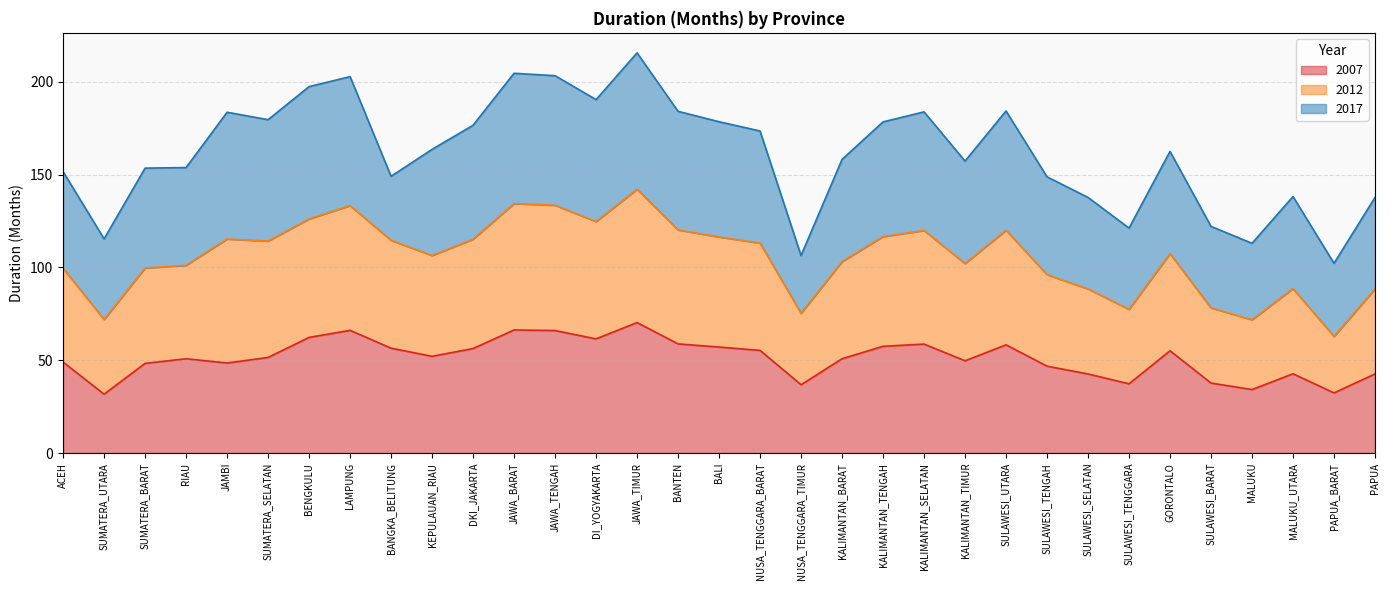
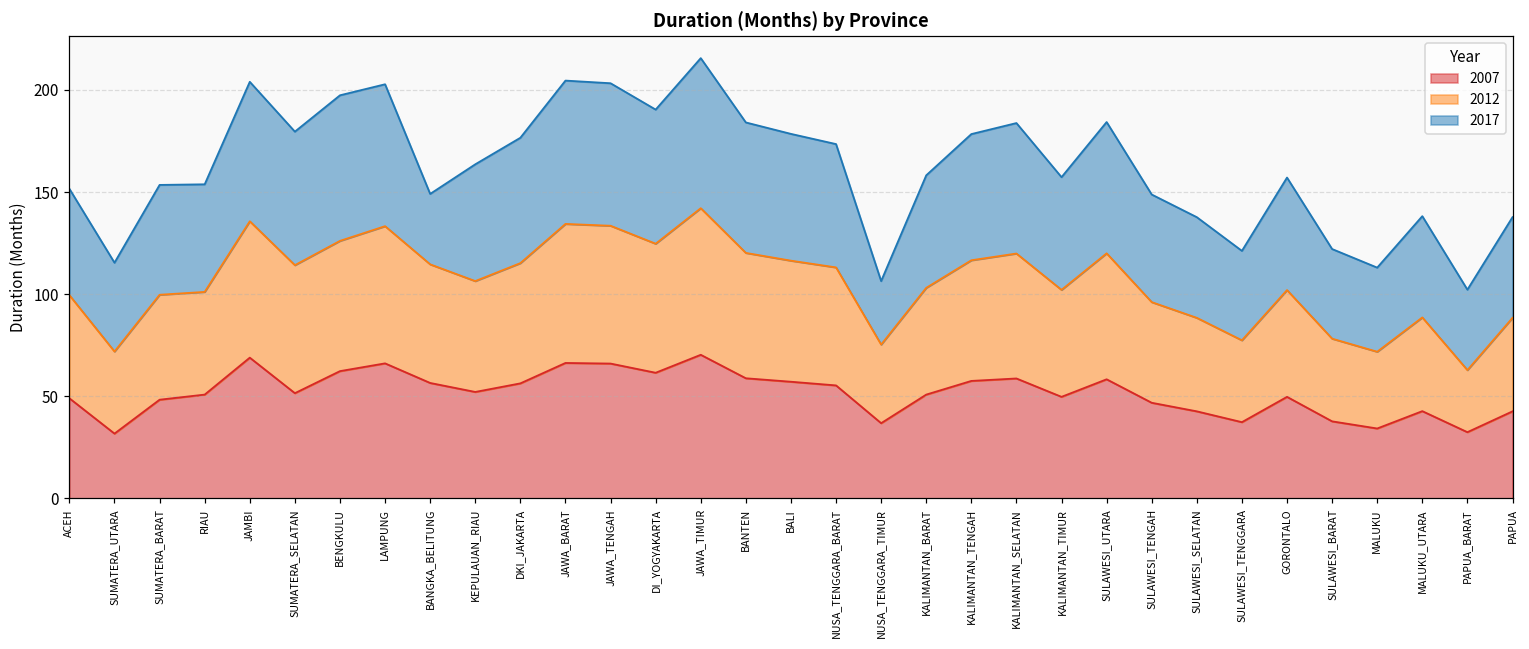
  {
    "2007": {
      "ACEH": 49,
      "SUMATERA_UTARA": 32,
      "SUMATERA_BARAT": 48,
      "RIAU": 51,
-     "JAMBI": 49,
+     "JAMBI": 69,
      "SUMATERA_SELATAN": 52,
      "BENGKULU": 62,
      "LAMPUNG": 66,
      "BANGKA_BELITUNG": 57,
      "KEPULAUAN_RIAU": 52,
      "DKI_JAKARTA": 56,
      "JAWA_BARAT": 66,
      "JAWA_TENGAH": 66,
      "DI_YOGYAKARTA": 62,
      "JAWA_TIMUR": 70,
      "BANTEN": 59,
      "BALI": 57,
      "NUSA_TENGGARA_BARAT": 55,
      "NUSA_TENGGARA_TIMUR": 37,
      "KALIMANTAN_BARAT": 51,
      "KALIMANTAN_TENGAH": 58,
      "KALIMANTAN_SELATAN": 59,
      "KALIMANTAN_TIMUR": 50,
      "SULAWESI_UTARA": 58,
      "SULAWESI_TENGAH": 47,
      "SULAWESI_SELATAN": 43,
      "SULAWESI_TENGGARA": 37,
-     "GORONTALO": 55,
+     "GORONTALO": 50,
      "SULAWESI_BARAT": 38,
      "MALUKU": 34,
      "MALUKU_UTARA": 43,
      "PAPUA_BARAT": 32,
      "PAPUA": 43
    },
    "2012": {
      "ACEH": 51,
      "SUMATERA_UTARA": 40,
      "SUMATERA_BARAT": 51,
      "RIAU": 50,
      "JAMBI": 67,
      "SUMATERA_SELATAN": 63,
      "BENGKULU": 64,
      "LAMPUNG": 67,
      "BANGKA_BELITUNG": 58,
      "KEPULAUAN_RIAU": 54,
      "DKI_JAKARTA": 59,
      "JAWA_BARAT": 68,
      "JAWA_TENGAH": 68,
      "DI_YOGYAKARTA": 63,
      "JAWA_TIMUR": 72,
      "BANTEN": 61,
      "BALI": 59,
      "NUSA_TENGGARA_BARAT": 58,
      "NUSA_TENGGARA_TIMUR": 39,
      "KALIMANTAN_BARAT": 52,
      "KALIMANTAN_TENGAH": 59,
      "KALIMANTAN_SELATAN": 61,
      "KALIMANTAN_TIMUR": 52,
      "SULAWESI_UTARA": 62,
      "SULAWESI_TENGAH": 49,
      "SULAWESI_SELATAN": 46,
      "SULAWESI_TENGGARA": 40,
      "GORONTALO": 52,
      "SULAWESI_BARAT": 41,
      "MALUKU": 38,
      "MALUKU_UTARA": 46,
      "PAPUA_BARAT": 30,
      "PAPUA": 46
    },
    "2017": {
      "ACEH": 52,
      "SUMATERA_UTARA": 44,
      "SUMATERA_BARAT": 54,
      "RIAU": 53,
      "JAMBI": 68,
      "SUMATERA_SELATAN": 65,
      "BENGKULU": 71,
      "LAMPUNG": 70,
      "BANGKA_BELITUNG": 35,
      "KEPULAUAN_RIAU": 57,
      "DKI_JAKARTA": 61,
      "JAWA_BARAT": 70,
      "JAWA_TENGAH": 70,
      "DI_YOGYAKARTA": 66,
      "JAWA_TIMUR": 74,
      "BANTEN": 64,
      "BALI": 62,
      "NUSA_TENGGARA_BARAT": 60,
      "NUSA_TENGGARA_TIMUR": 31,
      "KALIMANTAN_BARAT": 55,
      "KALIMANTAN_TENGAH": 62,
      "KALIMANTAN_SELATAN": 64,
      "KALIMANTAN_TIMUR": 55,
      "SULAWESI_UTARA": 64,
      "SULAWESI_TENGAH": 53,
      "SULAWESI_SELATAN": 49,
      "SULAWESI_TENGGARA": 44,
      "GORONTALO": 55,
      "SULAWESI_BARAT": 44,
      "MALUKU": 41,
      "MALUKU_UTARA": 50,
      "PAPUA_BARAT": 39,
      "PAPUA": 49
    }
  }
